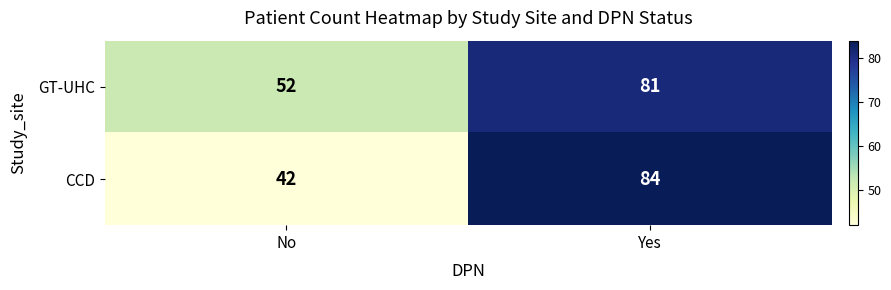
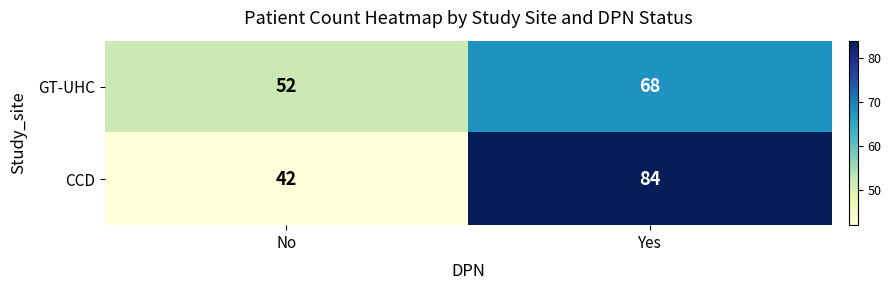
  {
    "GT-UHC": {
      "No": 52,
-     "Yes": 81
+     "Yes": 68
    },
    "CCD": {
      "No": 42,
      "Yes": 84
    }
  }
